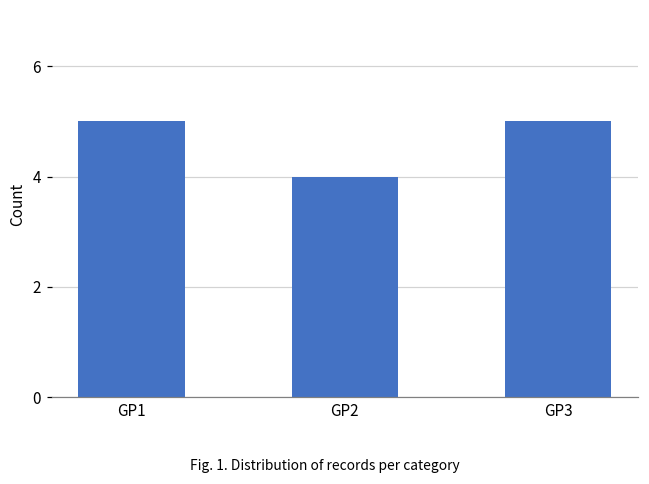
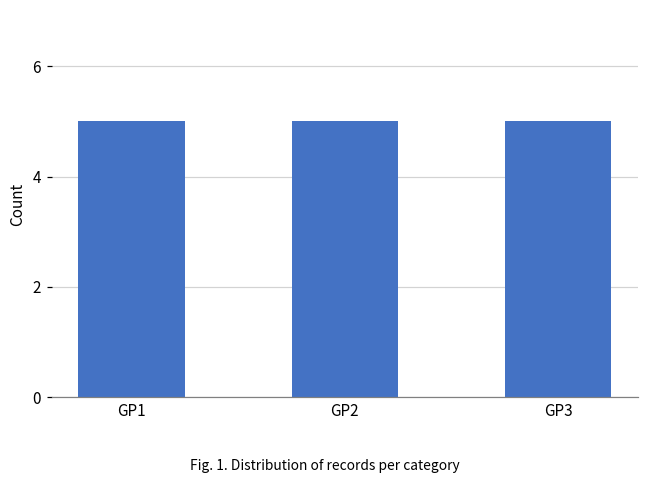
  {
    "GP1": 5,
-   "GP2": 4,
+   "GP2": 5,
    "GP3": 5
  }
